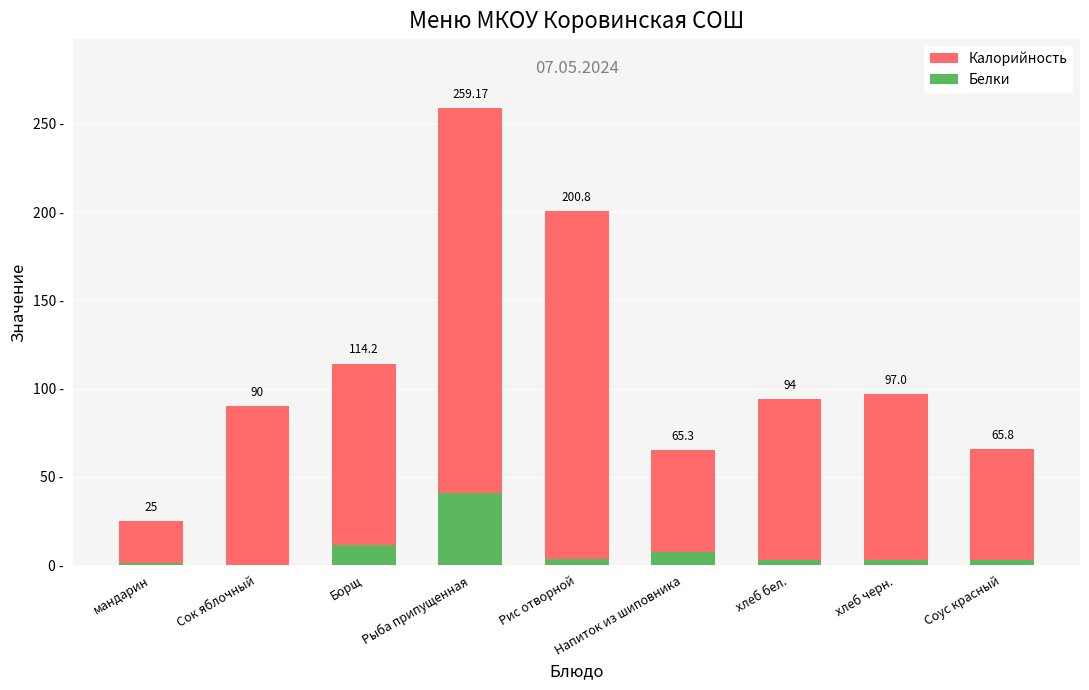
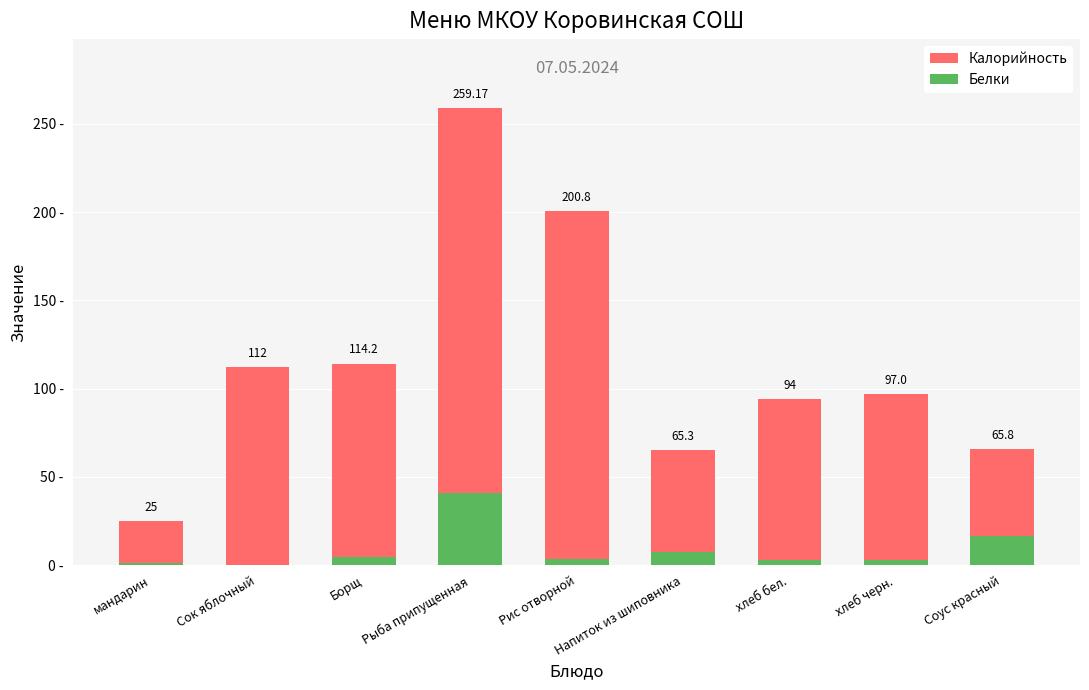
  {
    "Калорийность": {
      "мандарин": "25",
-     "Сок яблочный": "90",
+     "Сок яблочный": "112",
      "Борщ": "114.2",
      "Рыба припущенная": "259.17",
      "Рис отворной": "200.8",
      "Напиток из шиповника": "65.3",
      "хлеб бел.": "94",
      "хлеб черн.": "97.0",
      "Соус красный": "65.8"
    },
    "Белки": {
      "Сок яблочный": "0 -",
-     "Борщ": "11 -",
-     "Соус красный": "3 -"
+     "Борщ": "4 -",
+     "Соус красный": "16 -"
    }
  }
